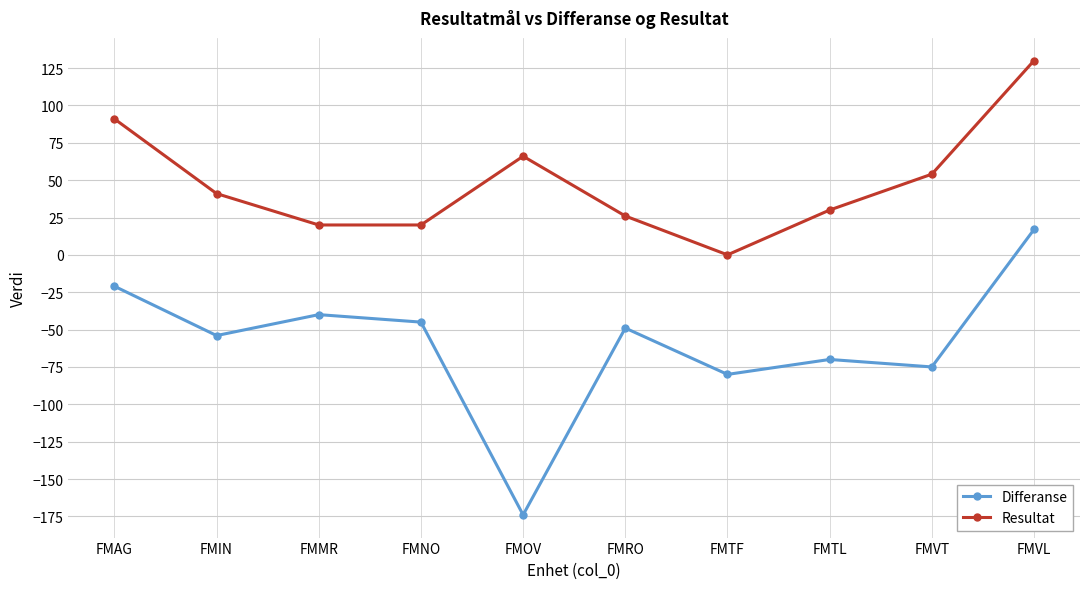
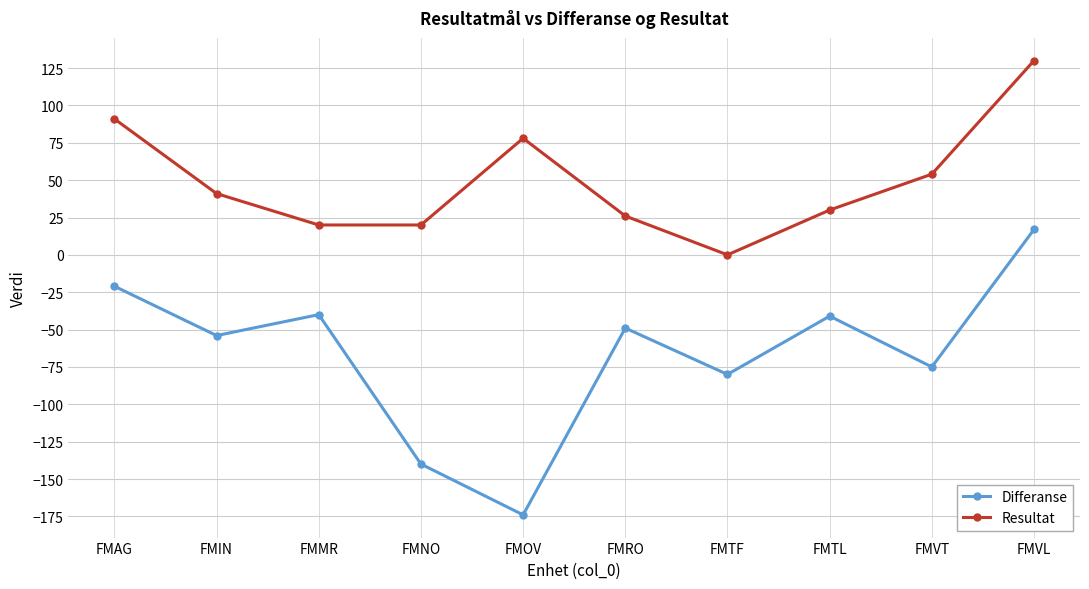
  {
    "Differanse": {
      "FMAG": -21,
      "FMIN": -54,
      "FMMR": -40,
-     "FMNO": -45,
+     "FMNO": -140,
      "FMOV": -174,
      "FMRO": -49,
      "FMTF": -80,
-     "FMTL": -70,
+     "FMTL": -41,
      "FMVT": -75,
      "FMVL": 17
    },
    "Resultat": {
      "FMAG": 91,
      "FMIN": 41,
      "FMMR": 20,
      "FMNO": 20,
-     "FMOV": 66,
+     "FMOV": 78,
      "FMRO": 26,
      "FMTF": 0,
      "FMTL": 30,
      "FMVT": 54,
      "FMVL": 130
    }
  }
